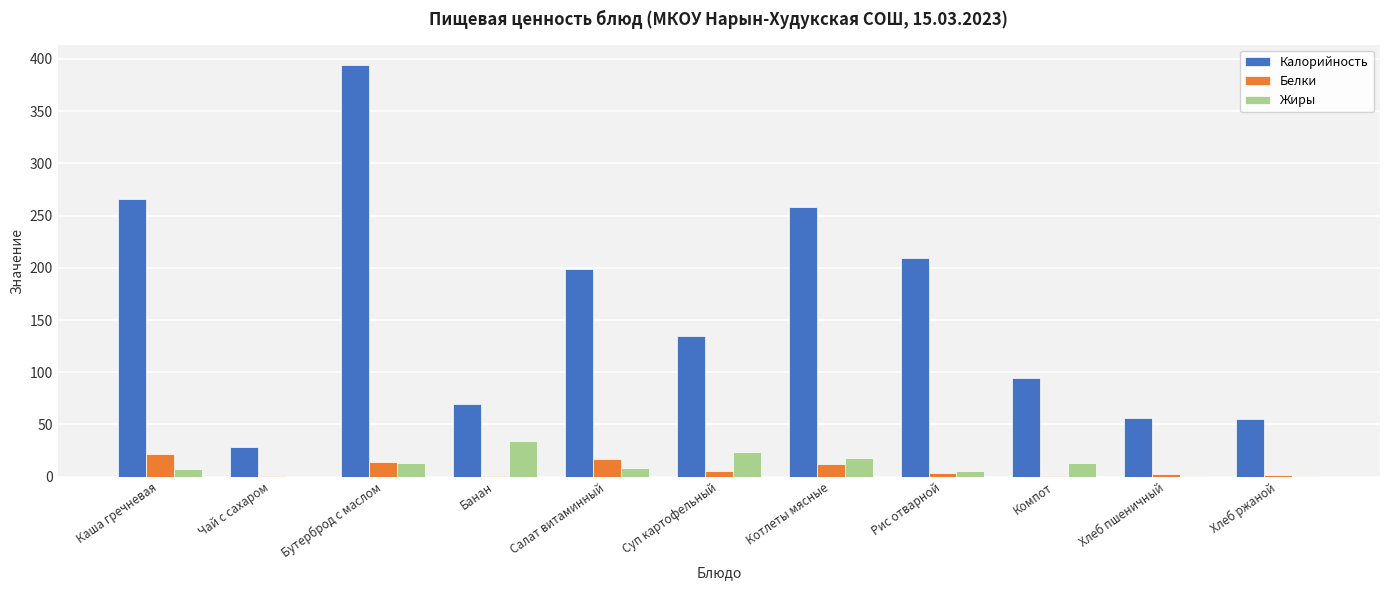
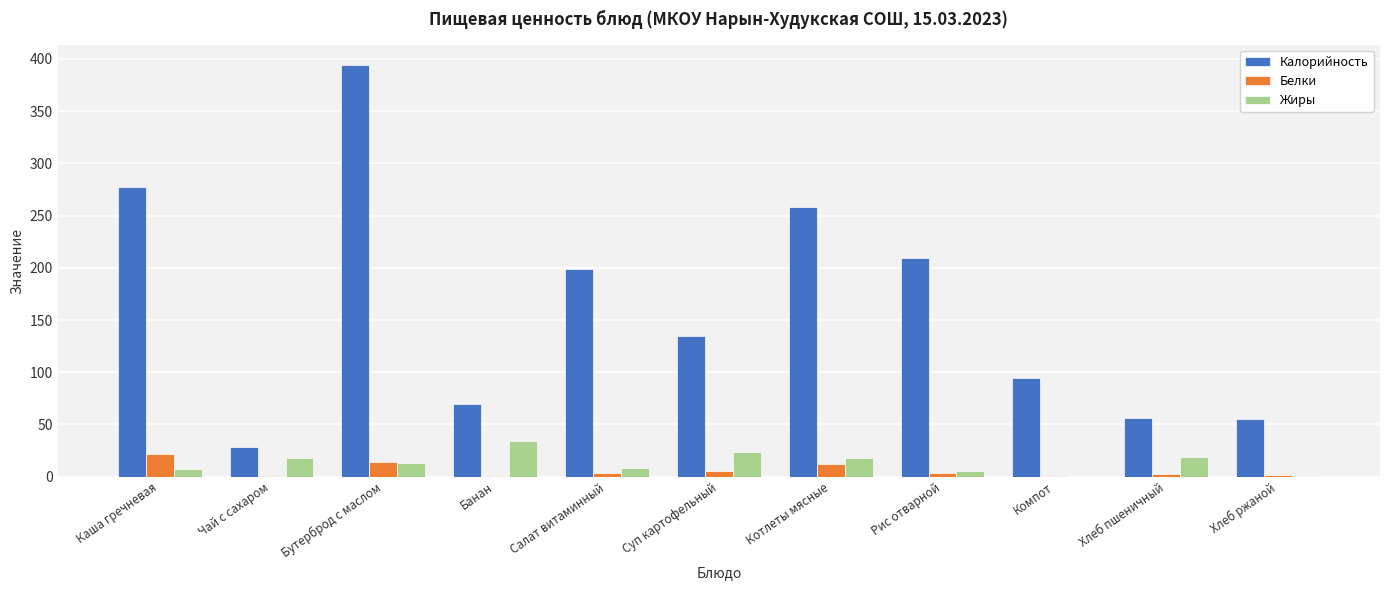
  {
    "Калорийность": {
-     "Каша гречневая": 266,
+     "Каша гречневая": 277,
      "Чай с сахаром": 28,
      "Бутерброд с маслом": 394,
      "Банан": 70,
      "Салат витаминный": 199,
      "Суп картофельный": 135,
      "Котлеты мясные": 258,
      "Рис отварной": 209,
      "Компот": 94,
      "Хлеб пшеничный": 57,
      "Хлеб ржаной": 55
    },
    "Белки": {
      "Каша гречневая": 22,
      "Бутерброд с маслом": 14,
-     "Салат витаминный": 17,
+     "Салат витаминный": 4,
      "Суп картофельный": 5,
      "Котлеты мясные": 12,
      "Рис отварной": 4
    },
    "Жиры": {
      "Каша гречневая": 7,
-     "Чай с сахаром": 0,
+     "Чай с сахаром": 18,
      "Бутерброд с маслом": 13,
      "Банан": 34,
      "Салат витаминный": 8,
      "Суп картофельный": 24,
      "Котлеты мясные": 18,
      "Рис отварной": 5,
-     "Компот": 13,
-     "Хлеб пшеничный": 1
+     "Компот": 0,
+     "Хлеб пшеничный": 19
    }
  }
